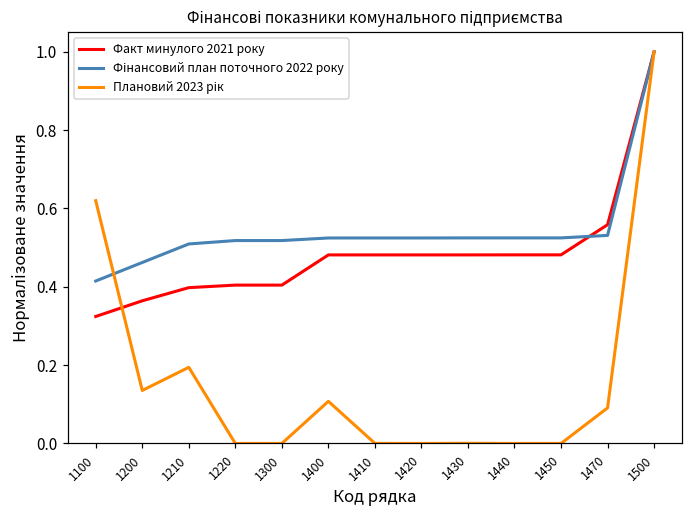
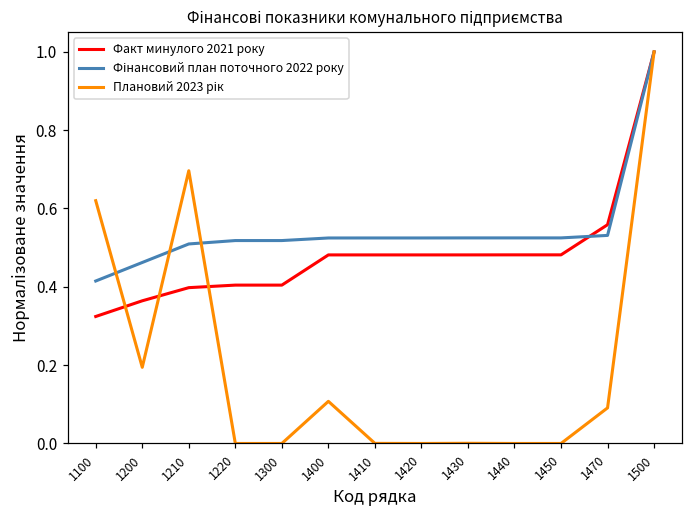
  {
    "Факт минулого 2021 року": {
      "1100": 0.32,
      "1200": 0.36,
      "1210": 0.40,
      "1220": 0.40,
      "1300": 0.40,
      "1400": 0.48,
      "1410": 0.48,
      "1420": 0.48,
      "1430": 0.48,
      "1440": 0.48,
      "1450": 0.48,
      "1470": 0.56
    },
    "Фінансовий план поточного 2022 року": {
      "1100": 0.41,
      "1200": 0.46,
      "1210": 0.51,
      "1220": 0.52,
      "1300": 0.52,
      "1400": 0.52,
      "1410": 0.52,
      "1420": 0.52,
      "1430": 0.52,
      "1440": 0.52,
      "1450": 0.52,
      "1470": 0.53
    },
    "Плановий 2023 рік": {
      "1100": 0.62,
-     "1200": 0.14,
-     "1210": 0.19,
+     "1200": 0.19,
+     "1210": 0.70,
      "1220": 0.00,
      "1300": 0.00,
      "1400": 0.11,
      "1410": 0.00,
      "1420": 0.00,
      "1430": 0.00,
      "1440": 0.00,
      "1450": 0.00,
      "1470": 0.09
    }
  }
